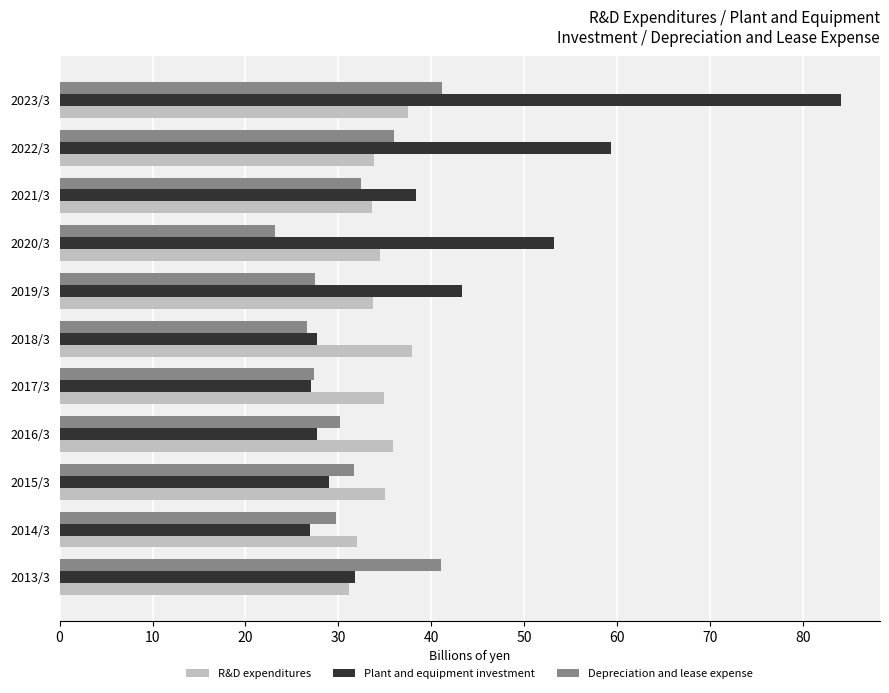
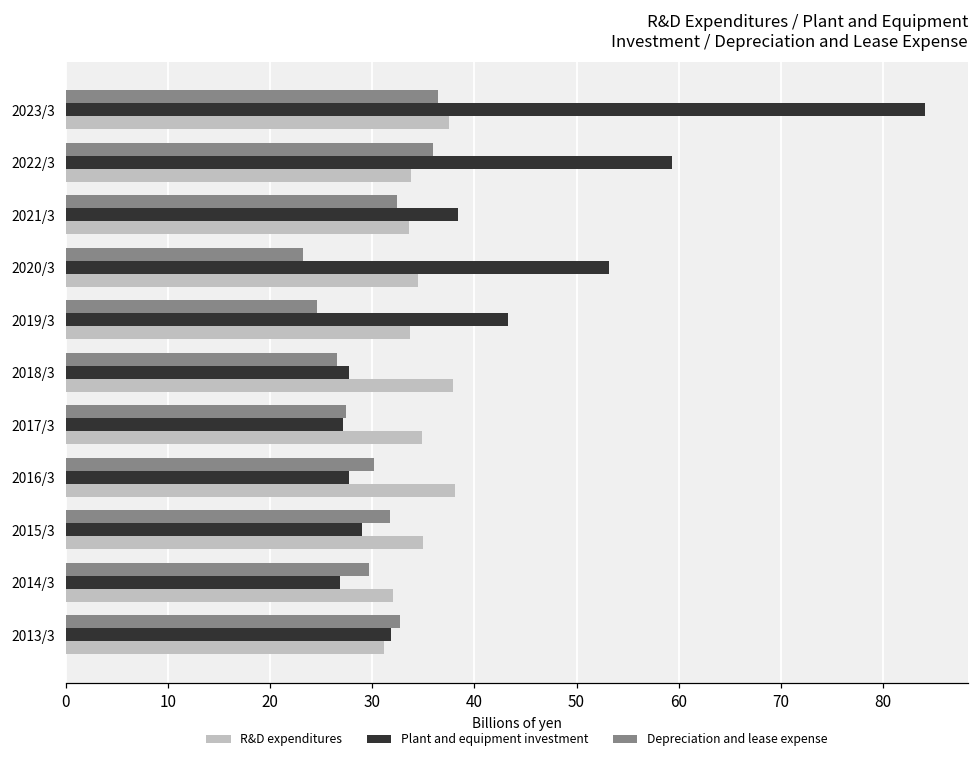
  {
    "R&D expenditures": {
      "2023/3": 38,
      "2022/3": 34,
      "2021/3": 34,
      "2020/3": 35,
      "2019/3": 34,
      "2018/3": 38,
      "2017/3": 35,
-     "2016/3": 36,
+     "2016/3": 38,
      "2015/3": 35,
      "2014/3": 32,
      "2013/3": 31
    },
    "Plant and equipment investment": {
      "2023/3": 84,
      "2022/3": 59,
      "2021/3": 38,
      "2020/3": 53,
      "2019/3": 43,
      "2018/3": 28,
      "2017/3": 27,
      "2016/3": 28,
      "2015/3": 29,
      "2014/3": 27,
      "2013/3": 32
    },
    "Depreciation and lease expense": {
-     "2023/3": 41,
+     "2023/3": 36,
      "2022/3": 36,
      "2021/3": 32,
      "2020/3": 23,
-     "2019/3": 28,
+     "2019/3": 25,
      "2018/3": 27,
      "2017/3": 27,
      "2016/3": 30,
      "2015/3": 32,
      "2014/3": 30,
-     "2013/3": 41
+     "2013/3": 33
    }
  }
